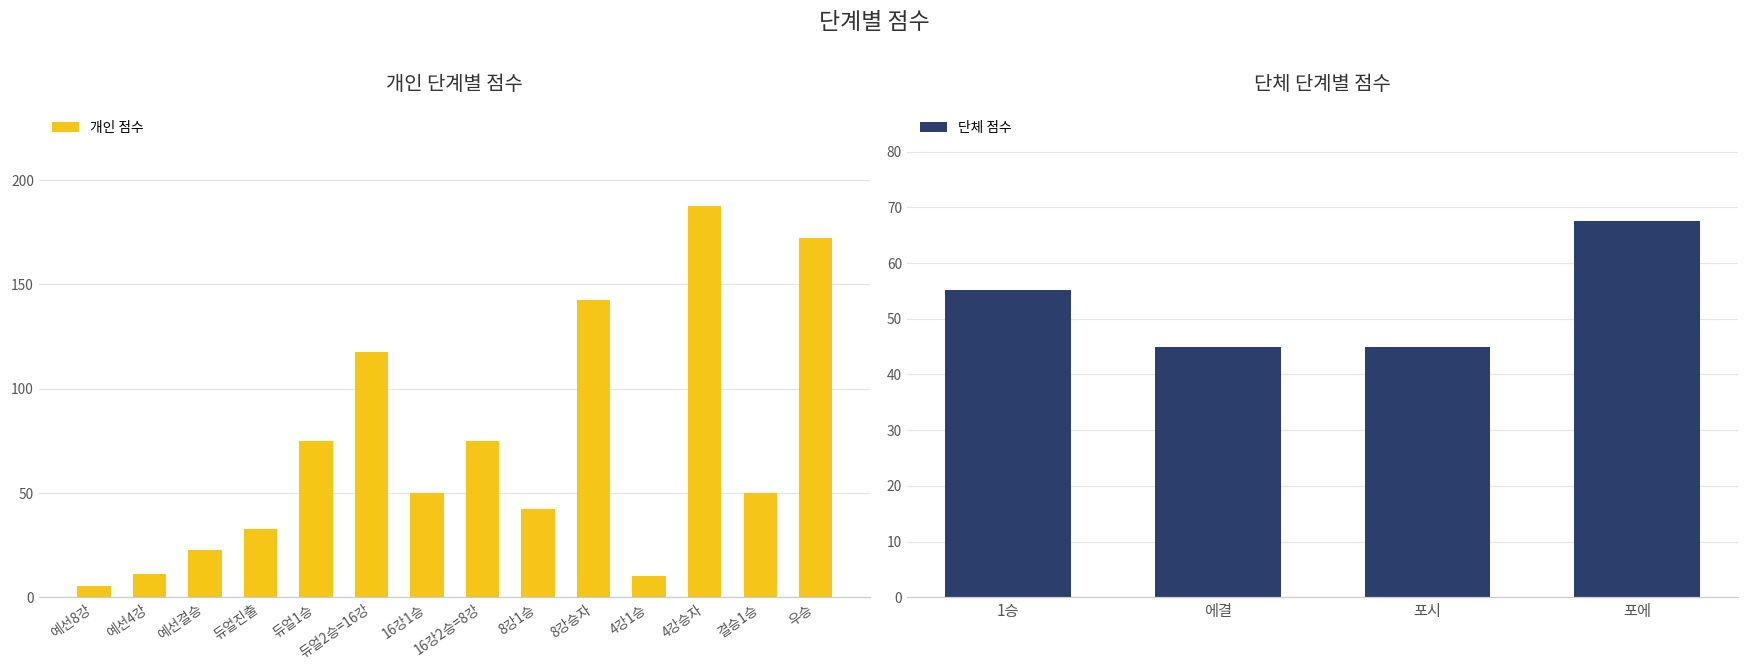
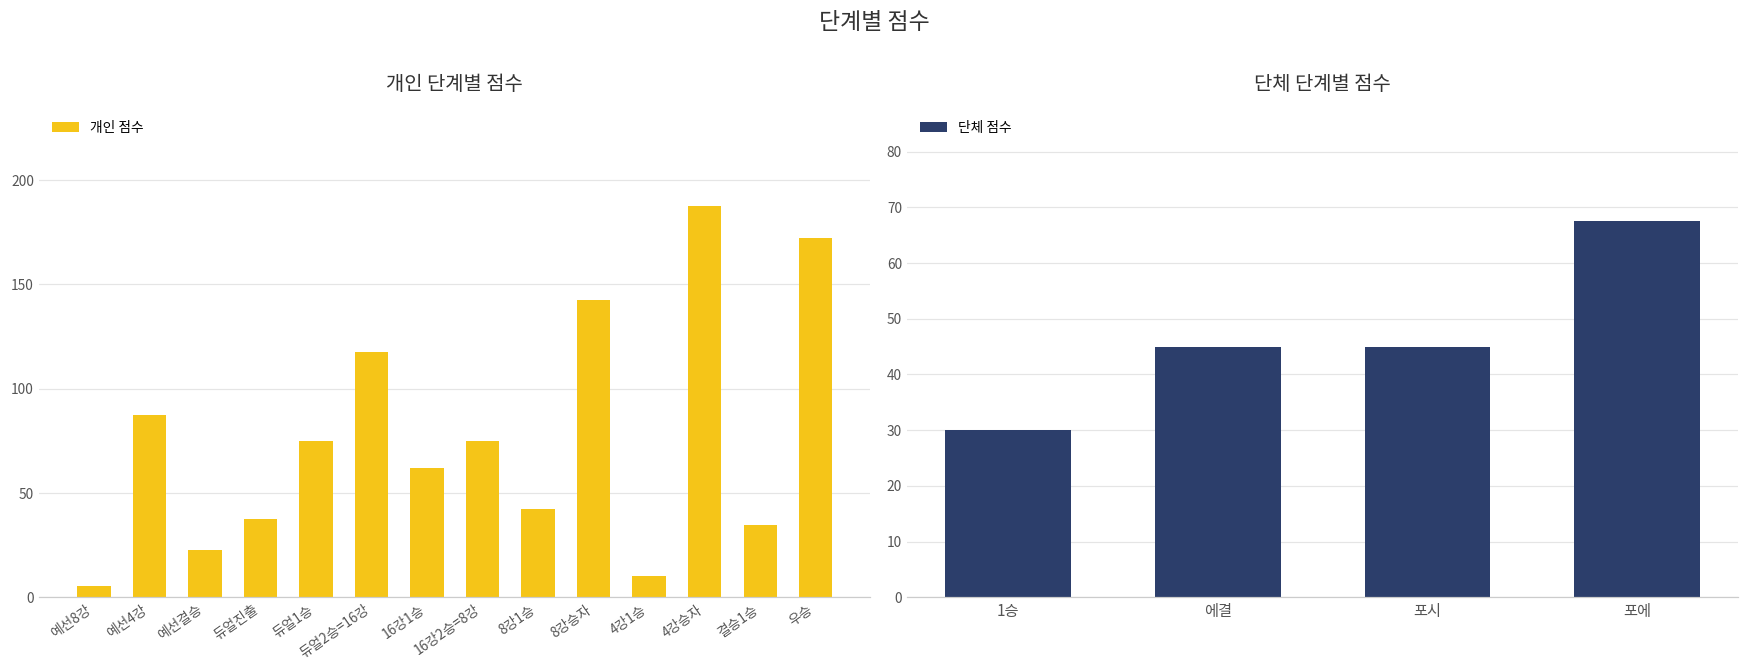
  {
    "개인 단계별 점수": {
      "예선8강": 6,
-     "예선4강": 11,
+     "예선4강": 87,
      "예선결승": 23,
-     "듀얼진출": 33,
+     "듀얼진출": 38,
      "듀얼1승": 75,
      "듀얼2승=16강": 117,
-     "16강1승": 50,
+     "16강1승": 62,
      "16강2승=8강": 75,
      "8강1승": 42,
      "8강승자": 143,
      "4강1승": 10,
      "4강승자": 188,
-     "결승1승": 50,
+     "결승1승": 35,
      "우승": 172
    },
    "단체 단계별 점수": {
-     "1승": 55,
+     "1승": 30,
      "에결": 45,
      "포시": 45,
      "포에": 68
    }
  }
